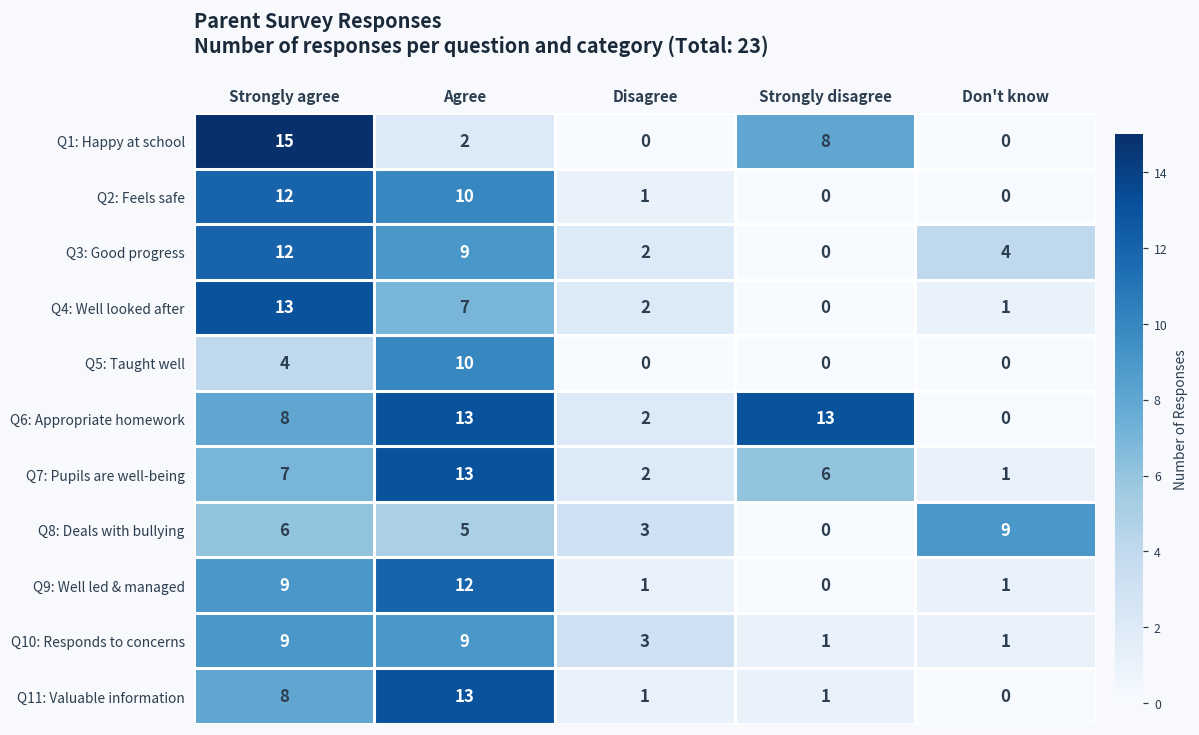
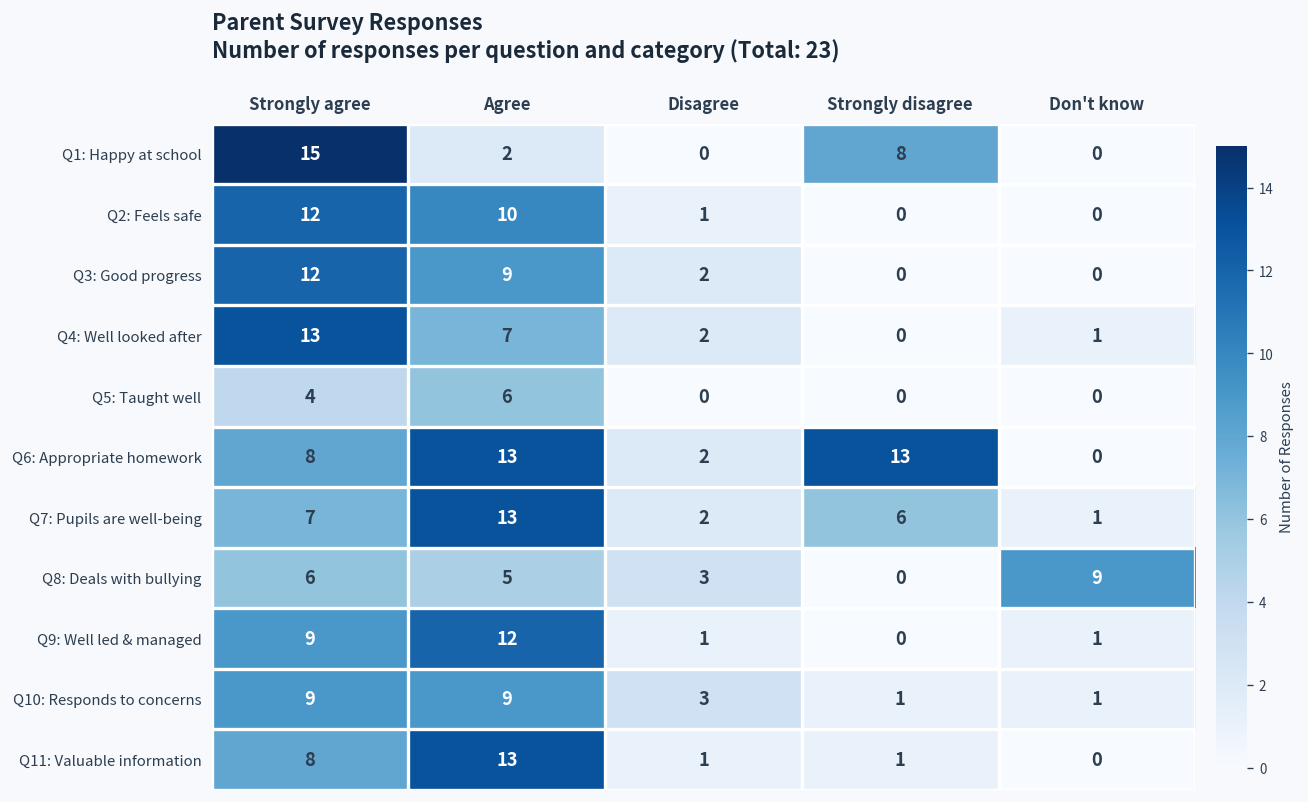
  {
    "Q1: Happy at school": {
      "Strongly agree": 15,
      "Agree": 2,
      "Disagree": 0,
      "Strongly disagree": 8,
      "Don't know": 0
    },
    "Q2: Feels safe": {
      "Strongly agree": 12,
      "Agree": 10,
      "Disagree": 1,
      "Strongly disagree": 0,
      "Don't know": 0
    },
    "Q3: Good progress": {
      "Strongly agree": 12,
      "Agree": 9,
      "Disagree": 2,
      "Strongly disagree": 0,
-     "Don't know": 4
+     "Don't know": 0
    },
    "Q4: Well looked after": {
      "Strongly agree": 13,
      "Agree": 7,
      "Disagree": 2,
      "Strongly disagree": 0,
      "Don't know": 1
    },
    "Q5: Taught well": {
      "Strongly agree": 4,
-     "Agree": 10,
+     "Agree": 6,
      "Disagree": 0,
      "Strongly disagree": 0,
      "Don't know": 0
    },
    "Q6: Appropriate homework": {
      "Strongly agree": 8,
      "Agree": 13,
      "Disagree": 2,
      "Strongly disagree": 13,
      "Don't know": 0
    },
    "Q7: Pupils are well-being": {
      "Strongly agree": 7,
      "Agree": 13,
      "Disagree": 2,
      "Strongly disagree": 6,
      "Don't know": 1
    },
    "Q8: Deals with bullying": {
      "Strongly agree": 6,
      "Agree": 5,
      "Disagree": 3,
      "Strongly disagree": 0,
      "Don't know": 9
    },
    "Q9: Well led & managed": {
      "Strongly agree": 9,
      "Agree": 12,
      "Disagree": 1,
      "Strongly disagree": 0,
      "Don't know": 1
    },
    "Q10: Responds to concerns": {
      "Strongly agree": 9,
      "Agree": 9,
      "Disagree": 3,
      "Strongly disagree": 1,
      "Don't know": 1
    },
    "Q11: Valuable information": {
      "Strongly agree": 8,
      "Agree": 13,
      "Disagree": 1,
      "Strongly disagree": 1,
      "Don't know": 0
    }
  }
